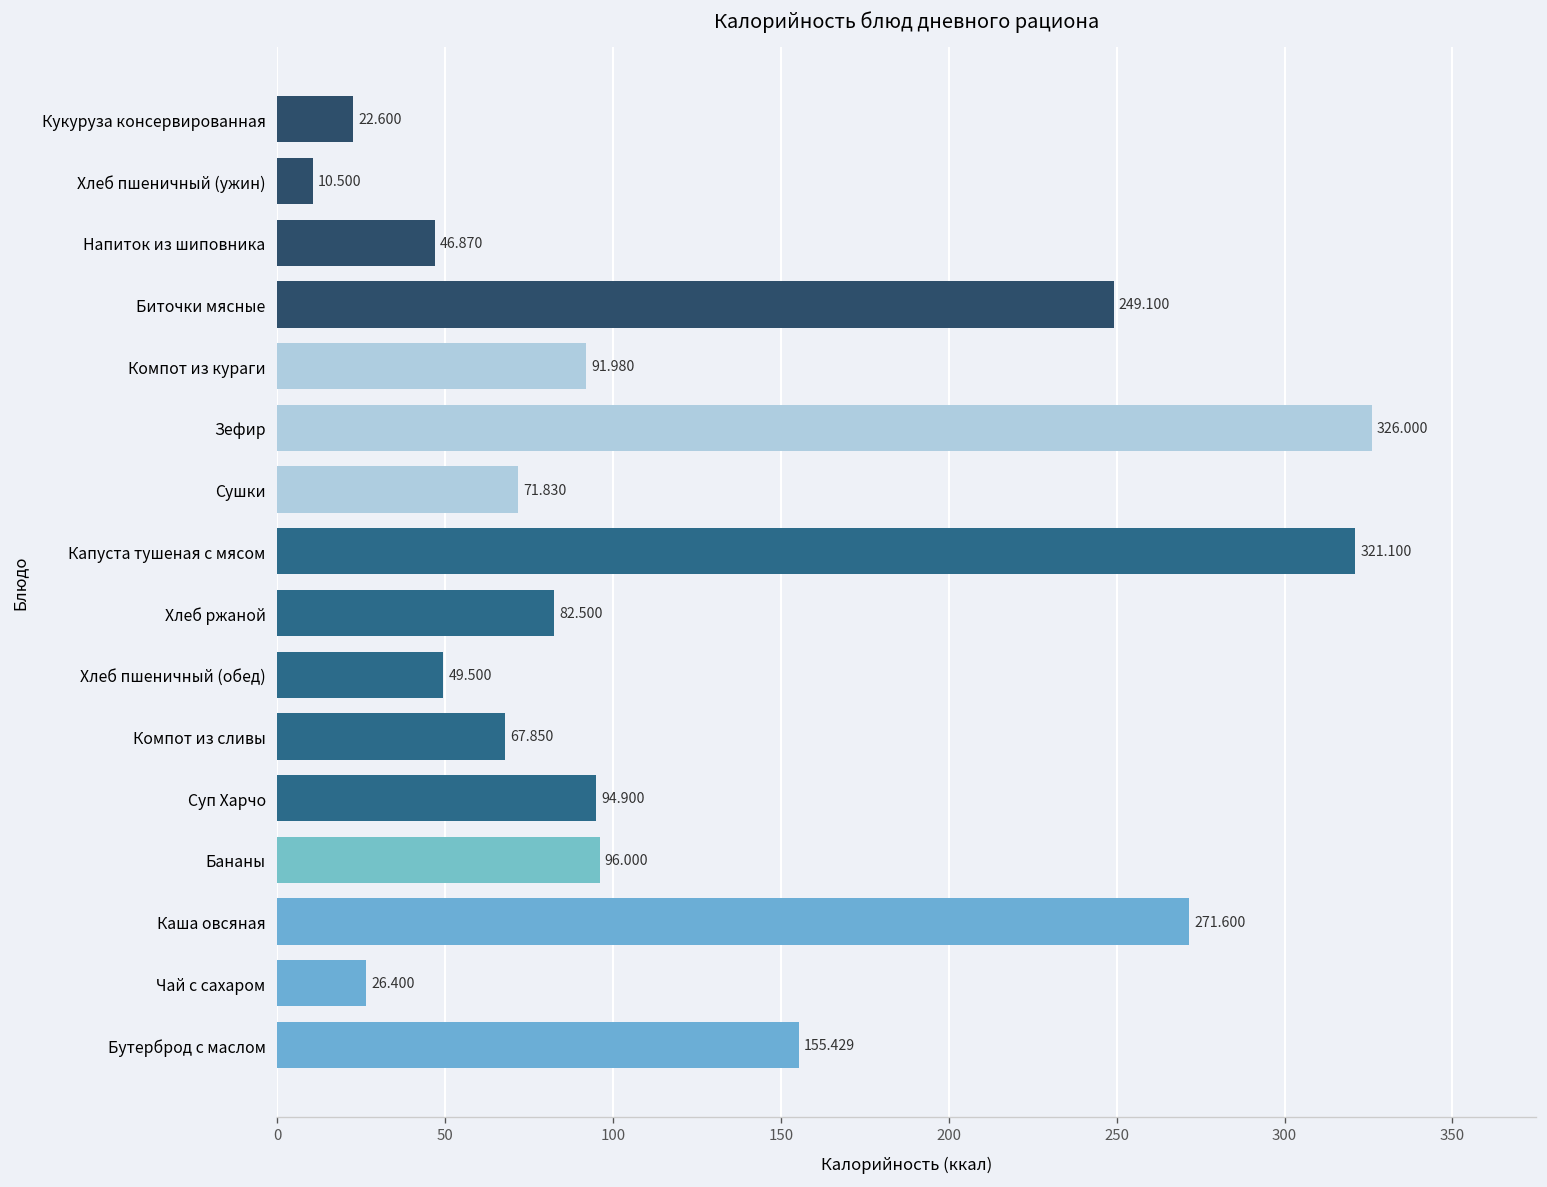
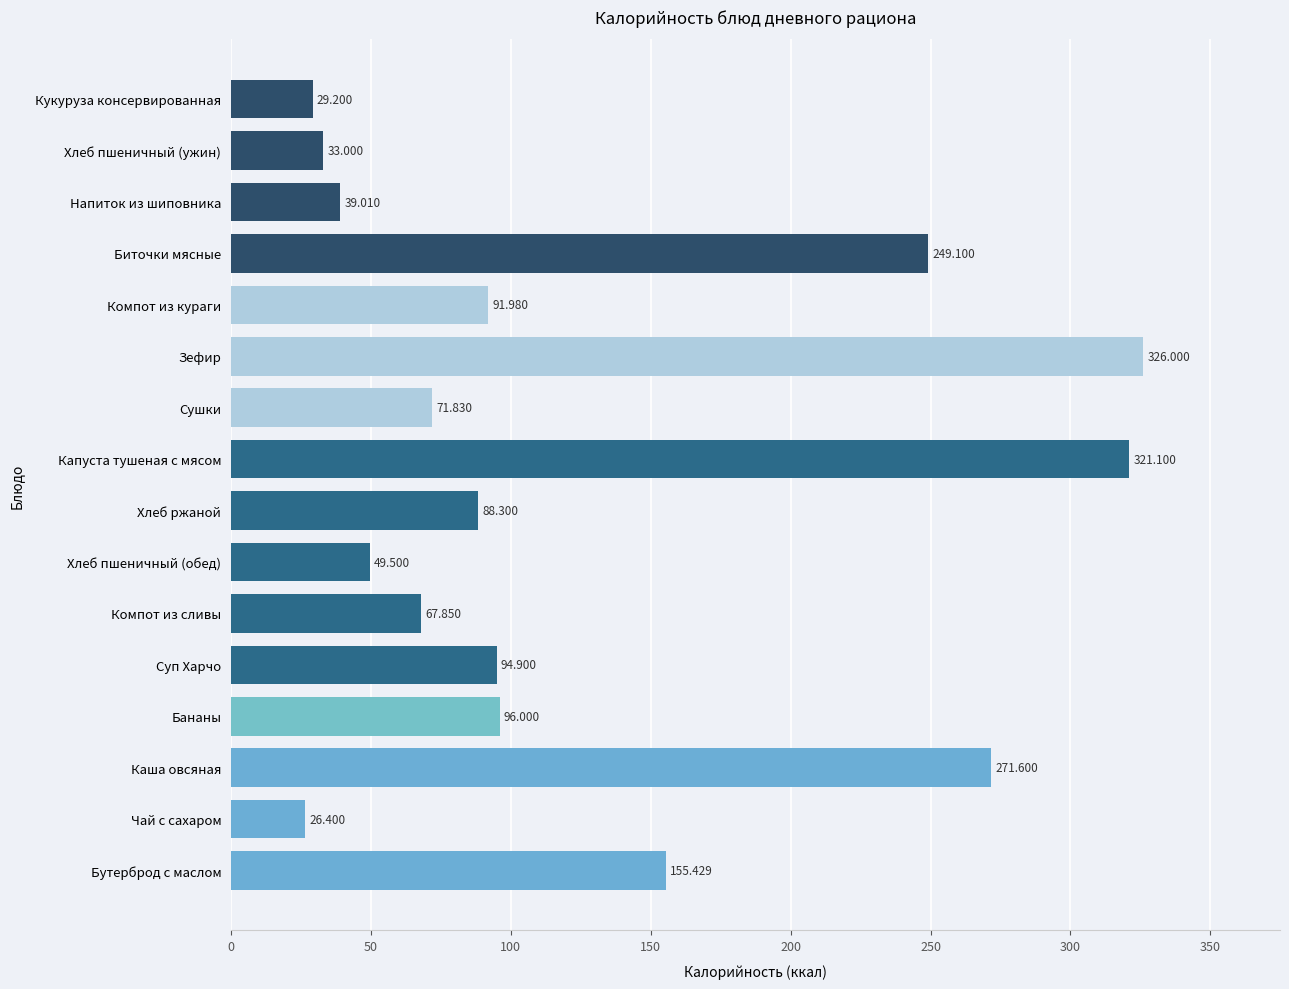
  {
-   "Кукуруза консервированная": 22.600,
-   "Хлеб пшеничный (ужин)": 10.500,
-   "Напиток из шиповника": 46.870,
+   "Кукуруза консервированная": 29.200,
+   "Хлеб пшеничный (ужин)": 33.000,
+   "Напиток из шиповника": 39.010,
    "Биточки мясные": 249.100,
    "Компот из кураги": 91.980,
    "Зефир": 326.000,
    "Сушки": 71.830,
    "Капуста тушеная с мясом": 321.100,
-   "Хлеб ржаной": 82.500,
+   "Хлеб ржаной": 88.300,
    "Хлеб пшеничный (обед)": 49.500,
    "Компот из сливы": 67.850,
    "Суп Харчо": 94.900,
    "Бананы": 96.000,
    "Каша овсяная": 271.600,
    "Чай с сахаром": 26.400,
    "Бутерброд с маслом": 155.429
  }
